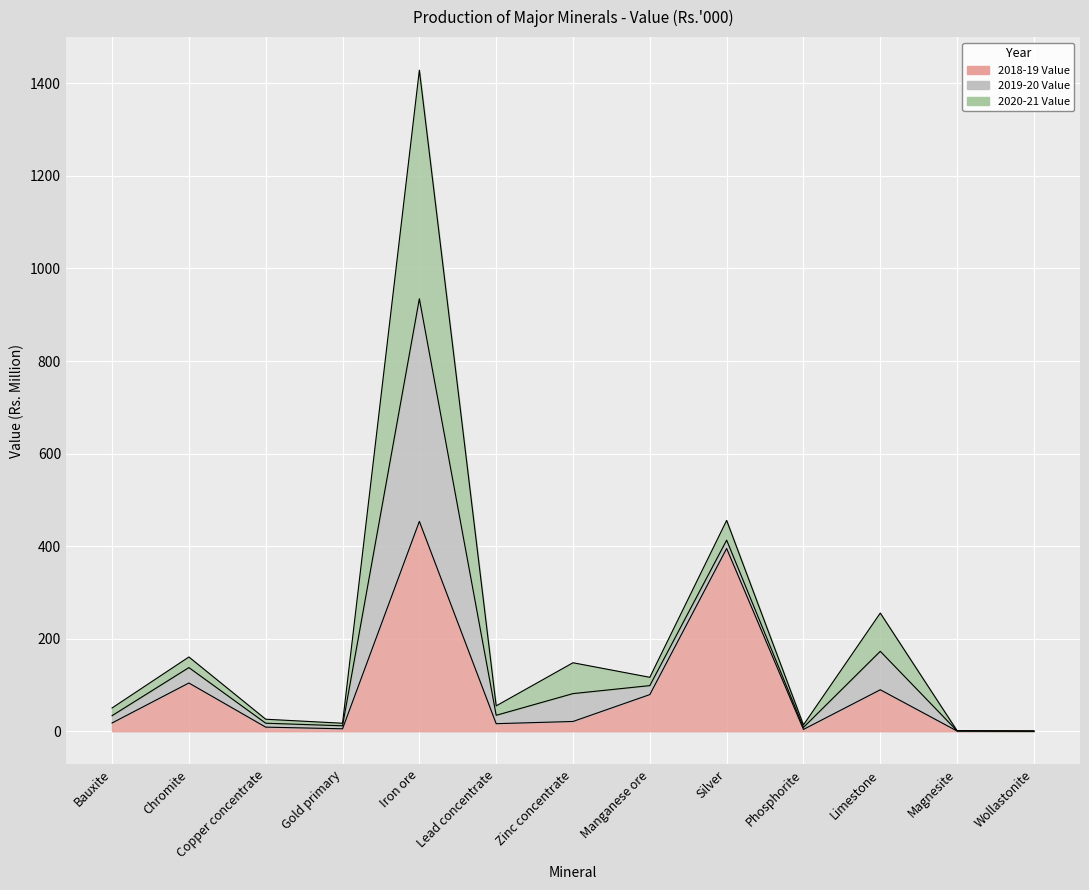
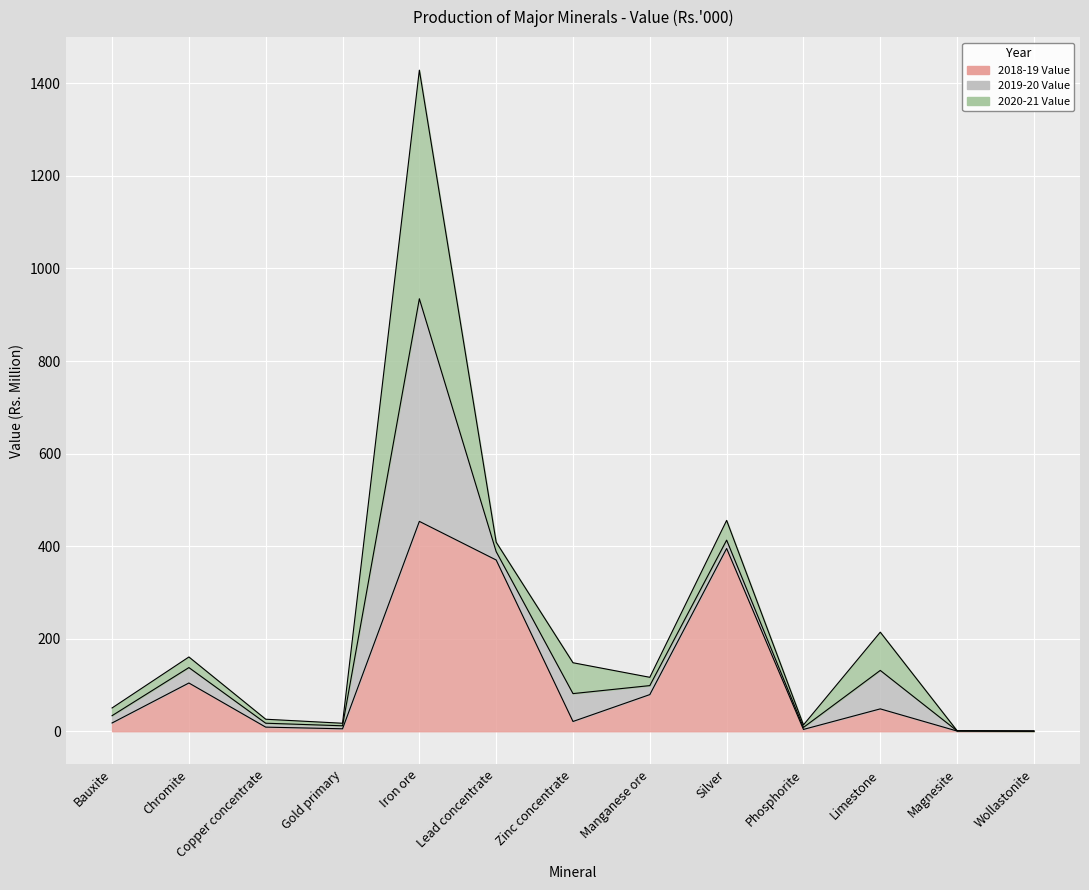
  {
    "2018-19 Value": {
      "Bauxite": 20,
      "Chromite": 100,
      "Copper concentrate": 10,
      "Gold primary": 10,
      "Iron ore": 450,
-     "Lead concentrate": 20,
+     "Lead concentrate": 370,
      "Zinc concentrate": 20,
      "Manganese ore": 80,
      "Silver": 390,
-     "Limestone": 90
+     "Limestone": 50
    }
  }
